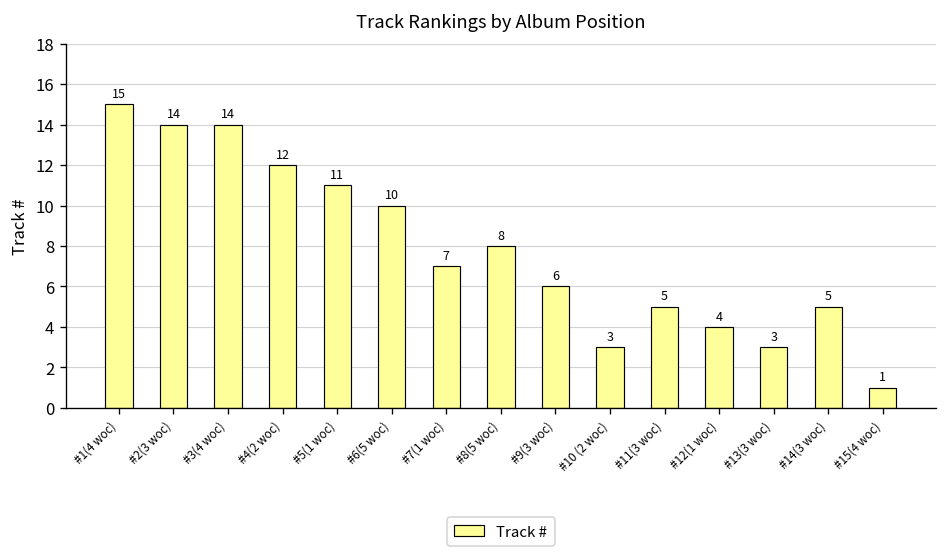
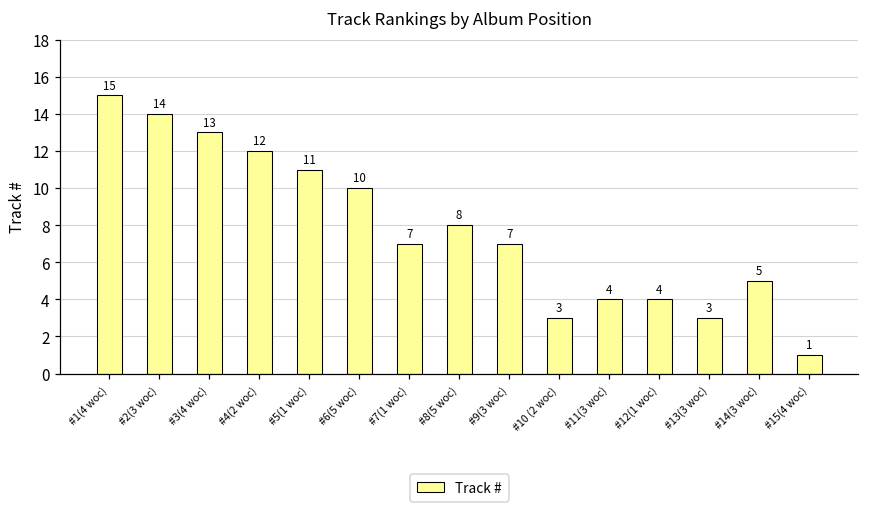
  {
    "#1(4 woc)": 15,
    "#2(3 woc)": 14,
-   "#3(4 woc)": 14,
+   "#3(4 woc)": 13,
    "#4(2 woc)": 12,
    "#5(1 woc)": 11,
    "#6(5 woc)": 10,
    "#7(1 woc)": 7,
    "#8(5 woc)": 8,
-   "#9(3 woc)": 6,
+   "#9(3 woc)": 7,
    "#10 (2 woc)": 3,
-   "#11(3 woc)": 5,
+   "#11(3 woc)": 4,
    "#12(1 woc)": 4,
    "#13(3 woc)": 3,
    "#14(3 woc)": 5,
    "#15(4 woc)": 1
  }
